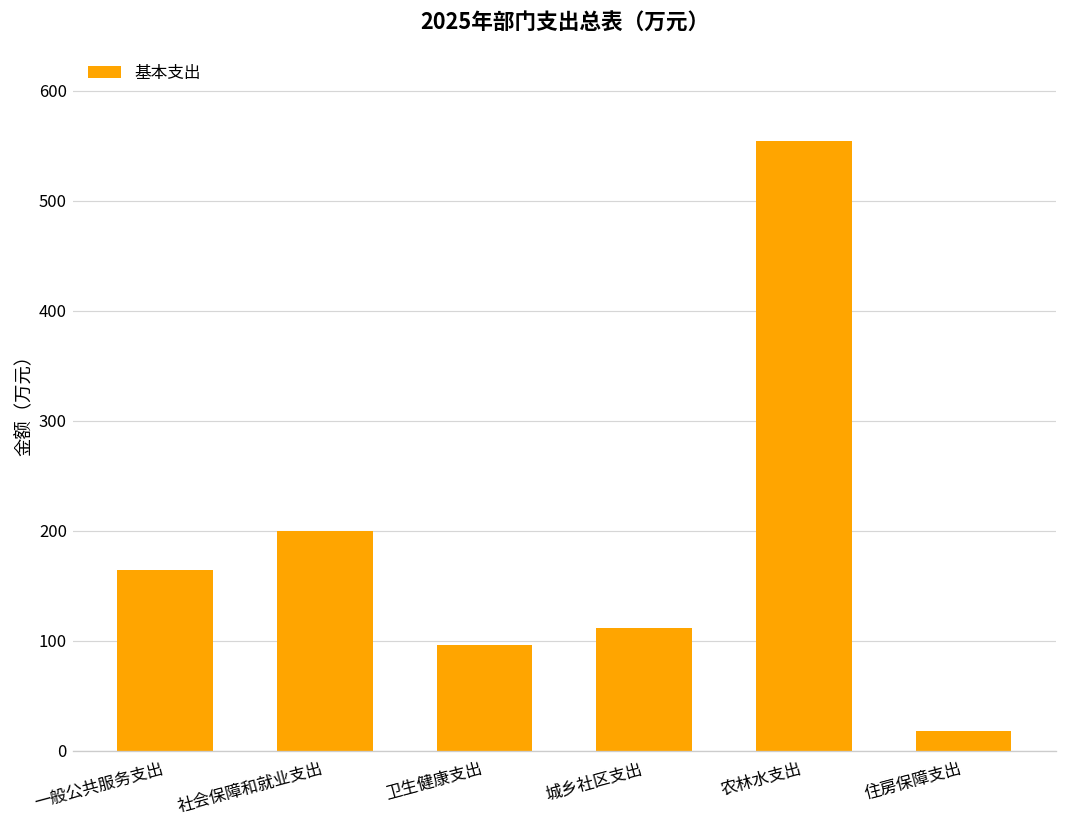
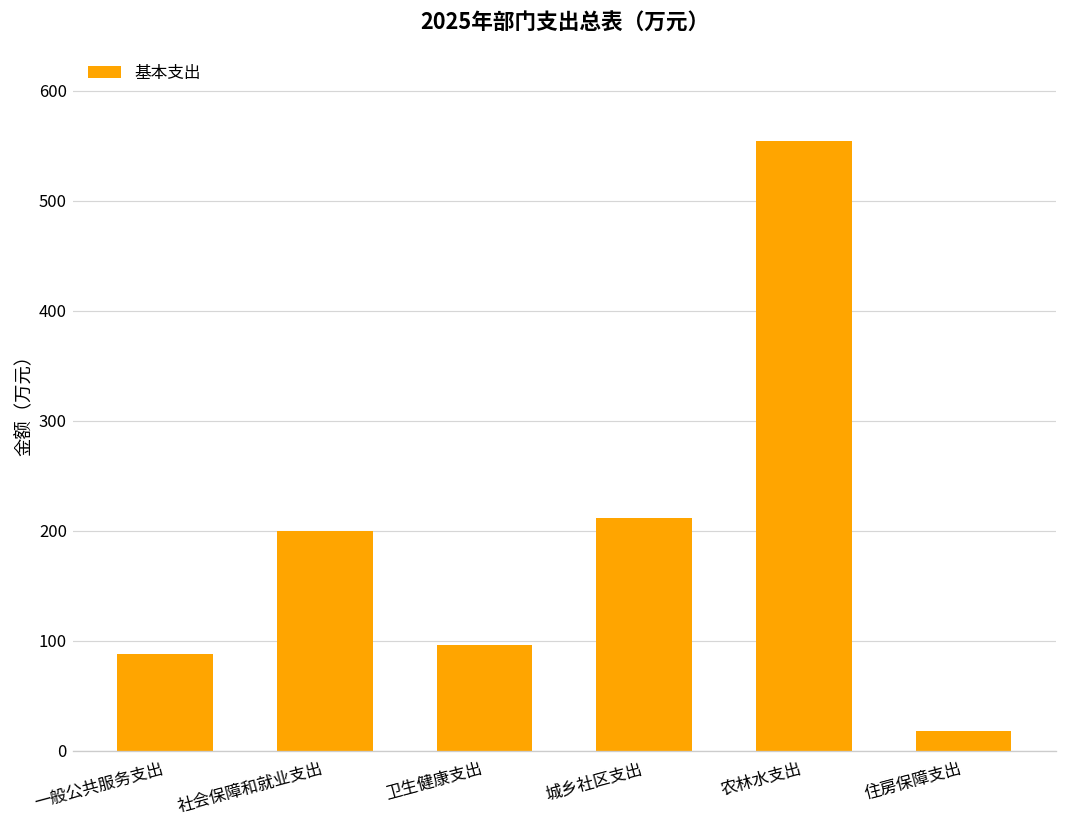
  {
-   "一般公共服务支出": 160,
+   "一般公共服务支出": 90,
    "社会保障和就业支出": 200,
    "卫生健康支出": 100,
-   "城乡社区支出": 110,
+   "城乡社区支出": 210,
    "农林水支出": 550,
    "住房保障支出": 20
  }
